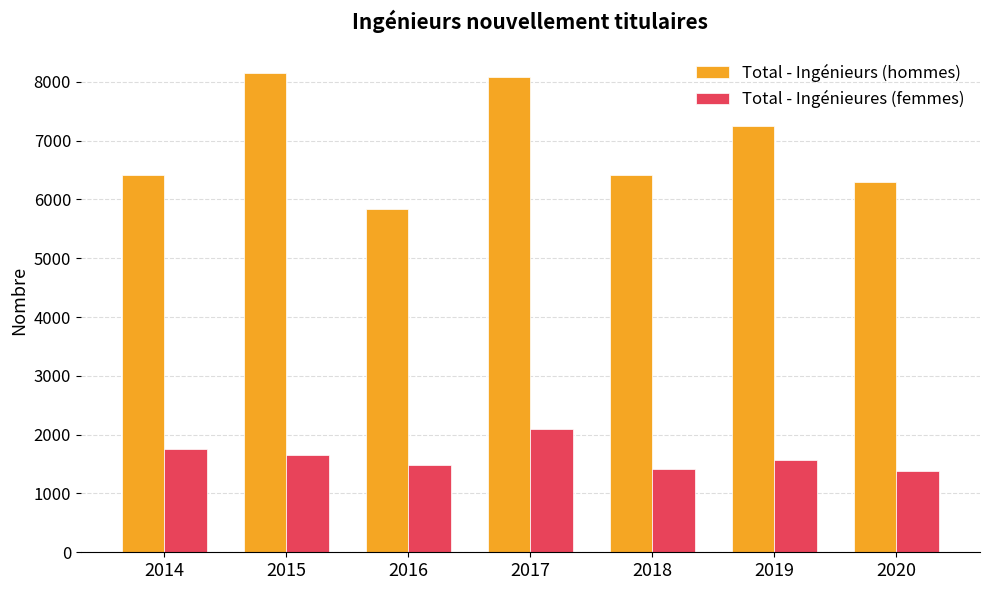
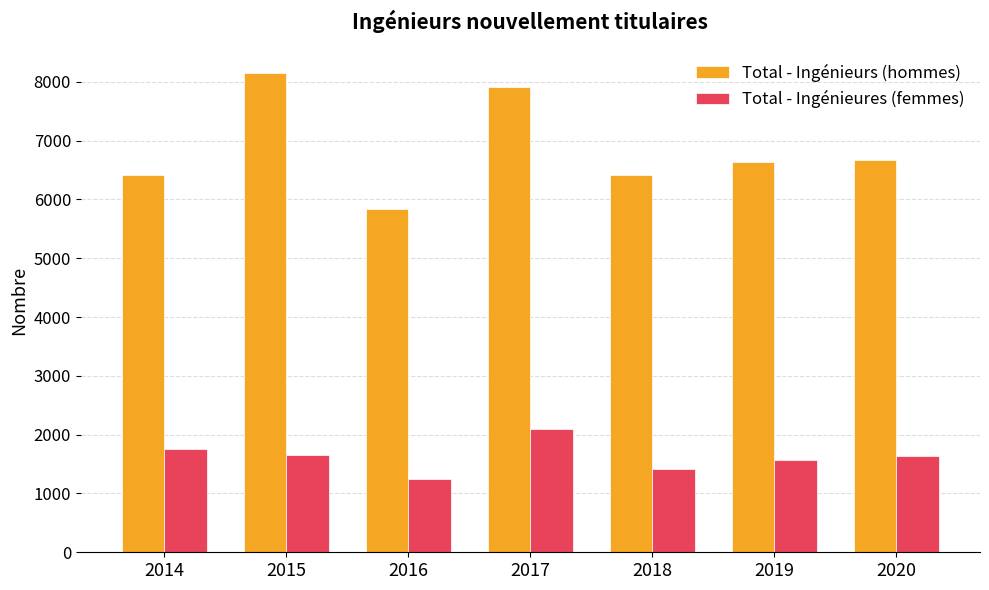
  {
    "Total - Ingénieurs (hommes)": {
      "2014": 6400,
      "2015": 8200,
      "2016": 5800,
-     "2017": 8100,
+     "2017": 7900,
      "2018": 6400,
-     "2019": 7300,
-     "2020": 6300
+     "2019": 6600,
+     "2020": 6700
    },
    "Total - Ingénieures (femmes)": {
      "2014": 1800,
      "2015": 1700,
-     "2016": 1500,
+     "2016": 1300,
      "2017": 2100,
      "2018": 1400,
      "2019": 1600,
-     "2020": 1400
+     "2020": 1600
    }
  }
